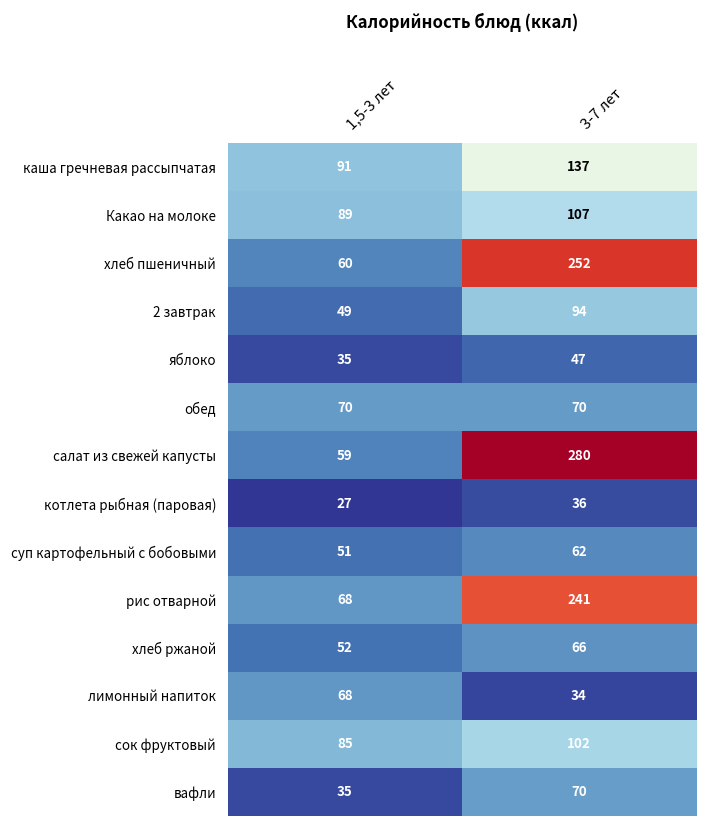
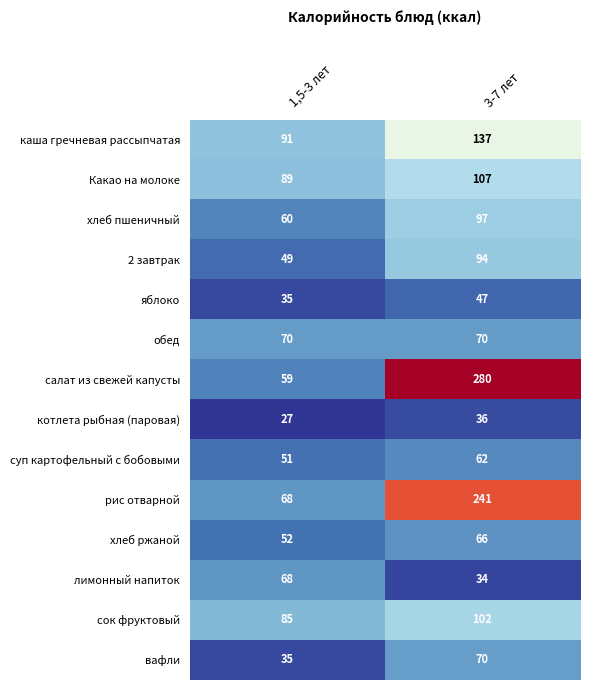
  {
    "каша гречневая рассыпчатая": {
      "1,5-3 лет": 91,
      "3-7 лет": 137
    },
    "Какао на молоке": {
      "1,5-3 лет": 89,
      "3-7 лет": 107
    },
    "хлеб пшеничный": {
      "1,5-3 лет": 60,
-     "3-7 лет": 252
+     "3-7 лет": 97
    },
    "2 завтрак": {
      "1,5-3 лет": 49,
      "3-7 лет": 94
    },
    "яблоко": {
      "1,5-3 лет": 35,
      "3-7 лет": 47
    },
    "обед": {
      "1,5-3 лет": 70,
      "3-7 лет": 70
    },
    "салат из свежей капусты": {
      "1,5-3 лет": 59,
      "3-7 лет": 280
    },
    "котлета рыбная (паровая)": {
      "1,5-3 лет": 27,
      "3-7 лет": 36
    },
    "суп картофельный с бобовыми": {
      "1,5-3 лет": 51,
      "3-7 лет": 62
    },
    "рис отварной": {
      "1,5-3 лет": 68,
      "3-7 лет": 241
    },
    "хлеб ржаной": {
      "1,5-3 лет": 52,
      "3-7 лет": 66
    },
    "лимонный напиток": {
      "1,5-3 лет": 68,
      "3-7 лет": 34
    },
    "сок фруктовый": {
      "1,5-3 лет": 85,
      "3-7 лет": 102
    },
    "вафли": {
      "1,5-3 лет": 35,
      "3-7 лет": 70
    }
  }
